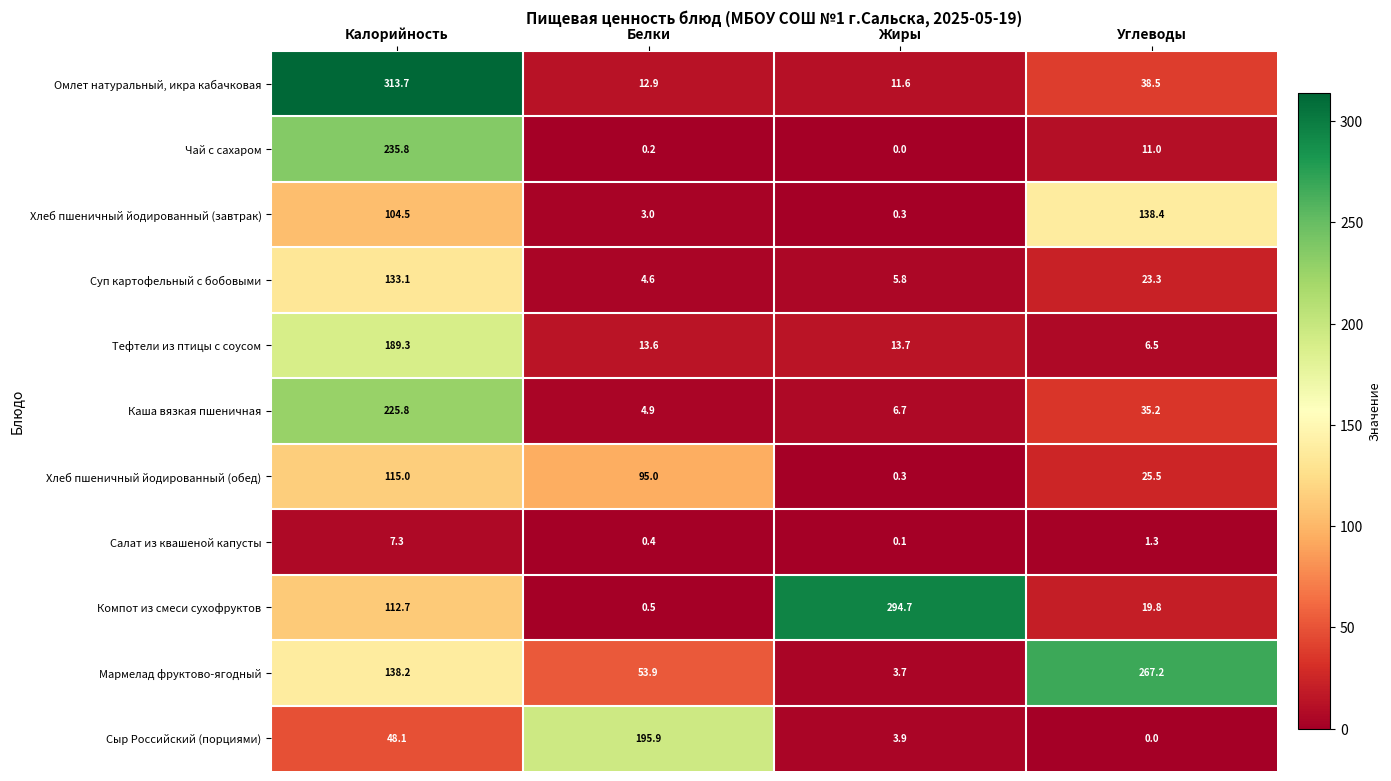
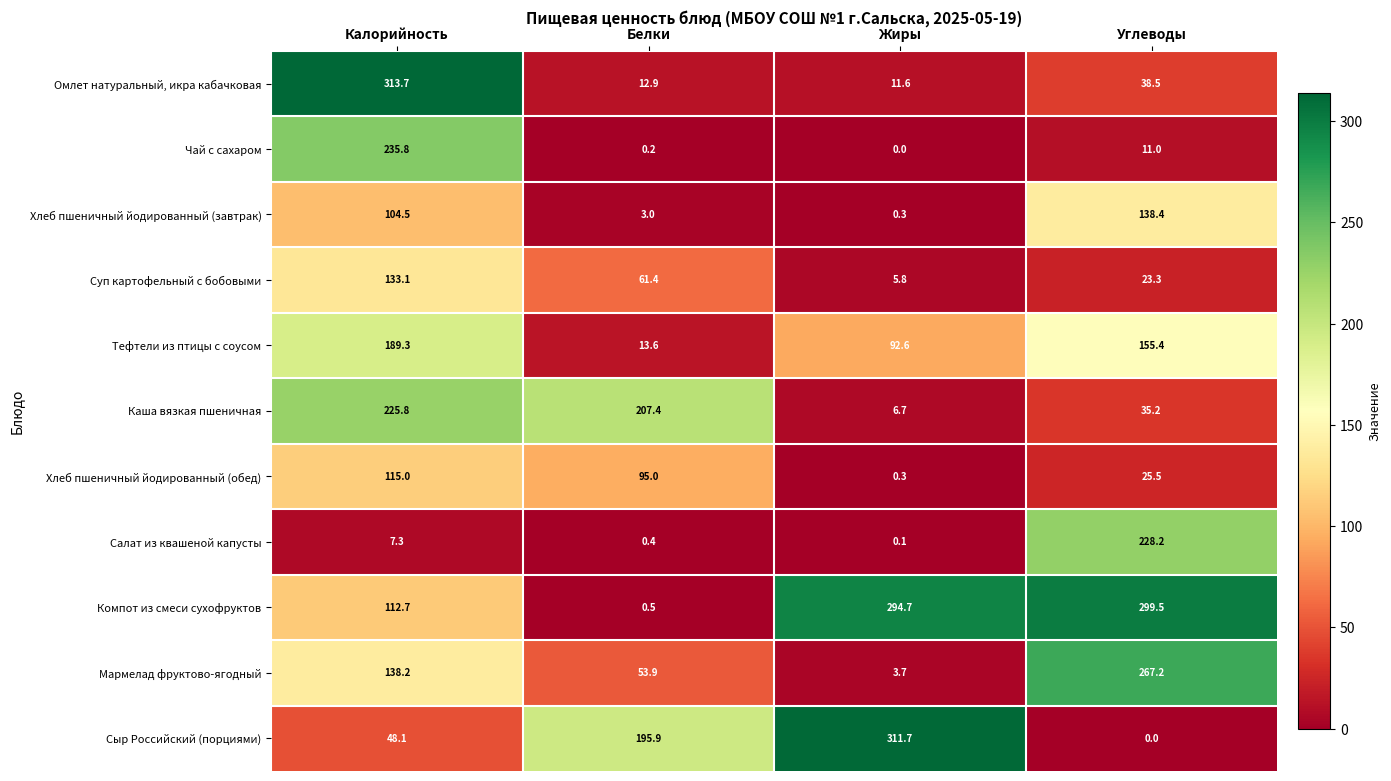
  {
    "Омлет натуральный, икра кабачковая": {
      "Калорийность": 313.7,
      "Белки": 12.9,
      "Жиры": 11.6,
      "Углеводы": 38.5
    },
    "Чай с сахаром": {
      "Калорийность": 235.8,
      "Белки": 0.2,
      "Жиры": 0.0,
      "Углеводы": 11.0
    },
    "Хлеб пшеничный йодированный (завтрак)": {
      "Калорийность": 104.5,
      "Белки": 3.0,
      "Жиры": 0.3,
      "Углеводы": 138.4
    },
    "Суп картофельный с бобовыми": {
      "Калорийность": 133.1,
-     "Белки": 4.6,
+     "Белки": 61.4,
      "Жиры": 5.8,
      "Углеводы": 23.3
    },
    "Тефтели из птицы с соусом": {
      "Калорийность": 189.3,
      "Белки": 13.6,
-     "Жиры": 13.7,
-     "Углеводы": 6.5
+     "Жиры": 92.6,
+     "Углеводы": 155.4
    },
    "Каша вязкая пшеничная": {
      "Калорийность": 225.8,
-     "Белки": 4.9,
+     "Белки": 207.4,
      "Жиры": 6.7,
      "Углеводы": 35.2
    },
    "Хлеб пшеничный йодированный (обед)": {
      "Калорийность": 115.0,
      "Белки": 95.0,
      "Жиры": 0.3,
      "Углеводы": 25.5
    },
    "Салат из квашеной капусты": {
      "Калорийность": 7.3,
      "Белки": 0.4,
      "Жиры": 0.1,
-     "Углеводы": 1.3
+     "Углеводы": 228.2
    },
    "Компот из смеси сухофруктов": {
      "Калорийность": 112.7,
      "Белки": 0.5,
      "Жиры": 294.7,
-     "Углеводы": 19.8
+     "Углеводы": 299.5
    },
    "Мармелад фруктово-ягодный": {
      "Калорийность": 138.2,
      "Белки": 53.9,
      "Жиры": 3.7,
      "Углеводы": 267.2
    },
    "Сыр Российский (порциями)": {
      "Калорийность": 48.1,
      "Белки": 195.9,
-     "Жиры": 3.9,
+     "Жиры": 311.7,
      "Углеводы": 0.0
    }
  }
